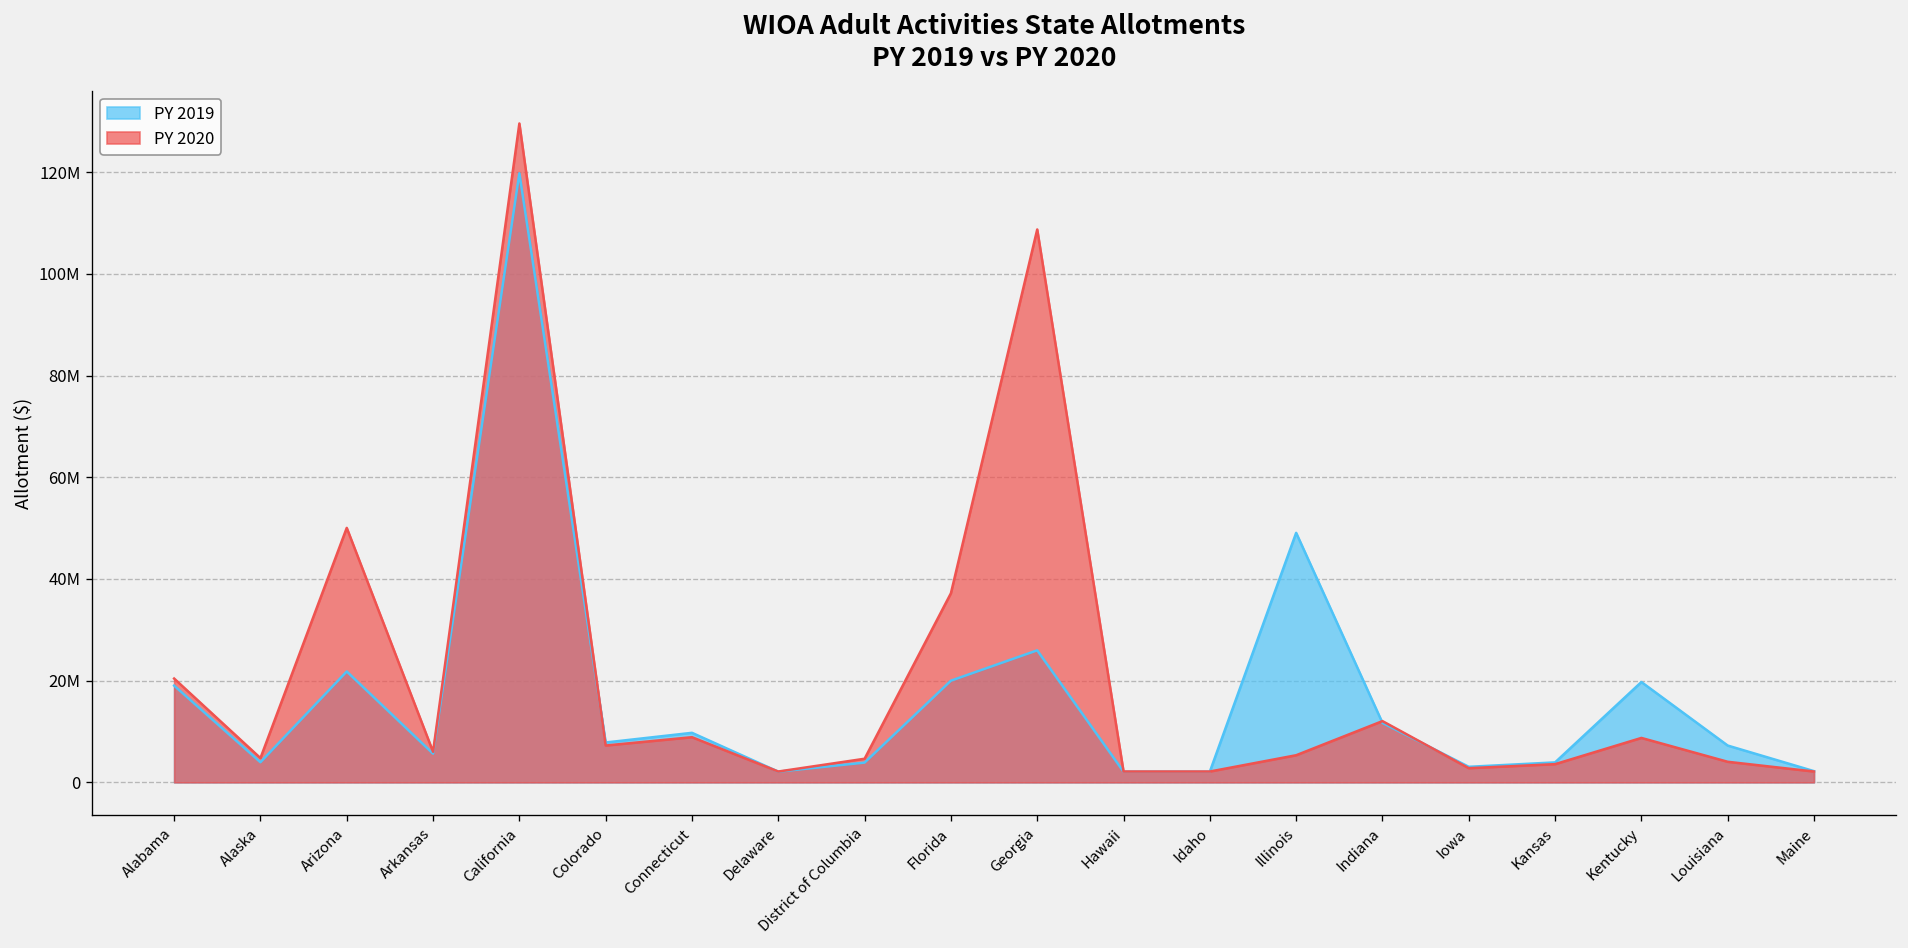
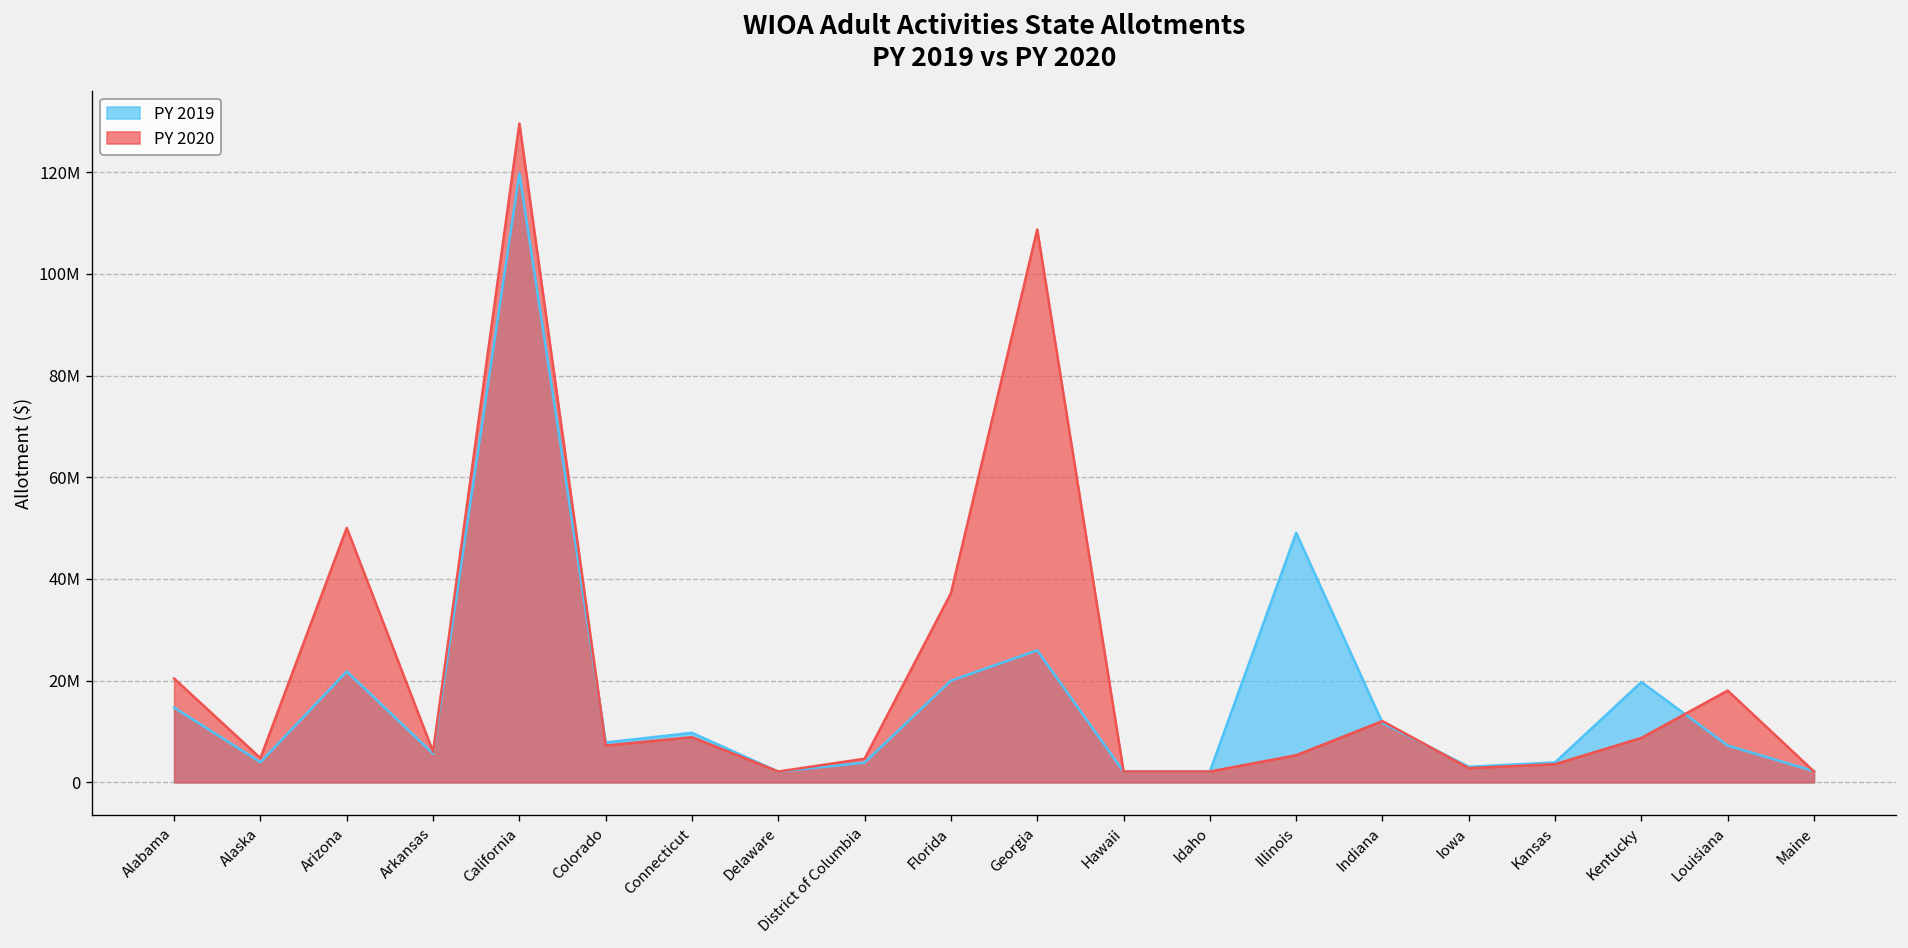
  {
    "PY 2019": {
-     "Alabama": 19000000,
+     "Alabama": 15000000,
      "Alaska": 4000000,
      "Arizona": 22000000,
      "California": 120000000,
      "Colorado": 8000000,
      "Connecticut": 10000000,
      "District of Columbia": 4000000,
      "Florida": 20000000,
      "Georgia": 26000000,
      "Illinois": 49000000,
      "Kentucky": 20000000,
      "Louisiana": 7000000
    },
    "PY 2020": {
      "Alabama": 20000000,
      "Alaska": 5000000,
      "Arizona": 50000000,
      "California": 130000000,
      "Colorado": 7000000,
      "Connecticut": 9000000,
      "District of Columbia": 5000000,
      "Florida": 37000000,
      "Georgia": 109000000,
      "Illinois": 5000000,
      "Kentucky": 9000000,
-     "Louisiana": 4000000
+     "Louisiana": 18000000
    }
  }
